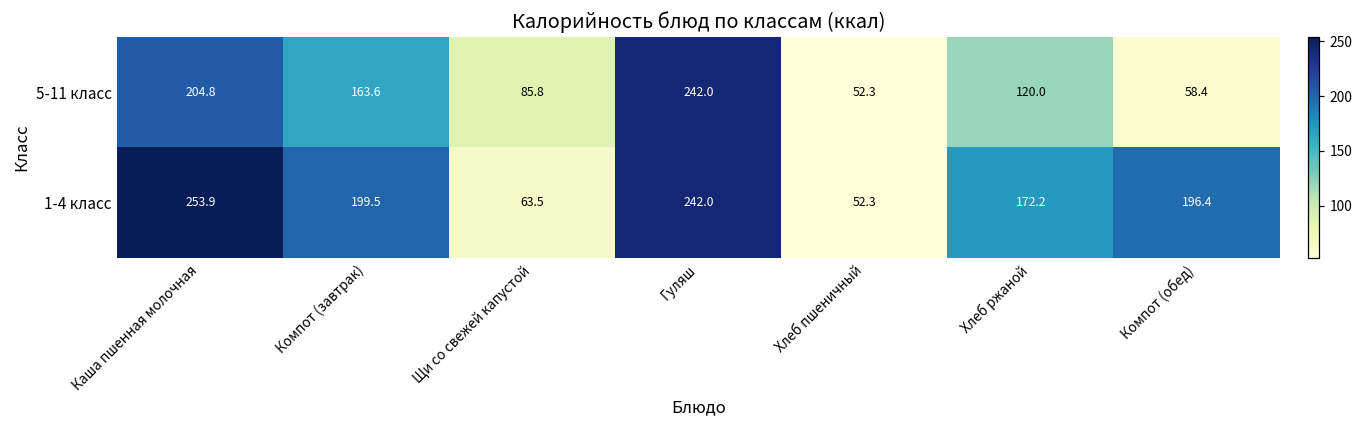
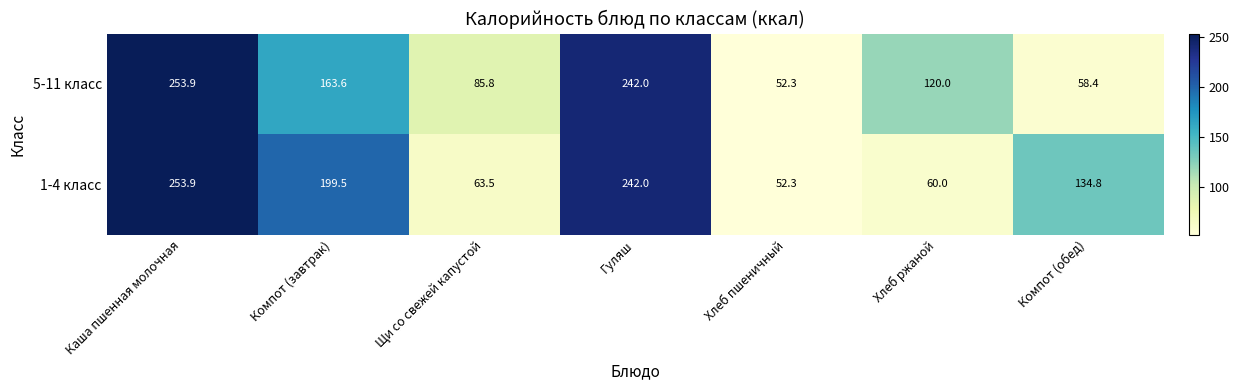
  {
    "5-11 класс": {
-     "Каша пшенная молочная": 204.8,
+     "Каша пшенная молочная": 253.9,
      "Компот (завтрак)": 163.6,
      "Щи со свежей капустой": 85.8,
      "Гуляш": 242.0,
      "Хлеб пшеничный": 52.3,
      "Хлеб ржаной": 120.0,
      "Компот (обед)": 58.4
    },
    "1-4 класс": {
      "Каша пшенная молочная": 253.9,
      "Компот (завтрак)": 199.5,
      "Щи со свежей капустой": 63.5,
      "Гуляш": 242.0,
      "Хлеб пшеничный": 52.3,
-     "Хлеб ржаной": 172.2,
-     "Компот (обед)": 196.4
+     "Хлеб ржаной": 60.0,
+     "Компот (обед)": 134.8
    }
  }
